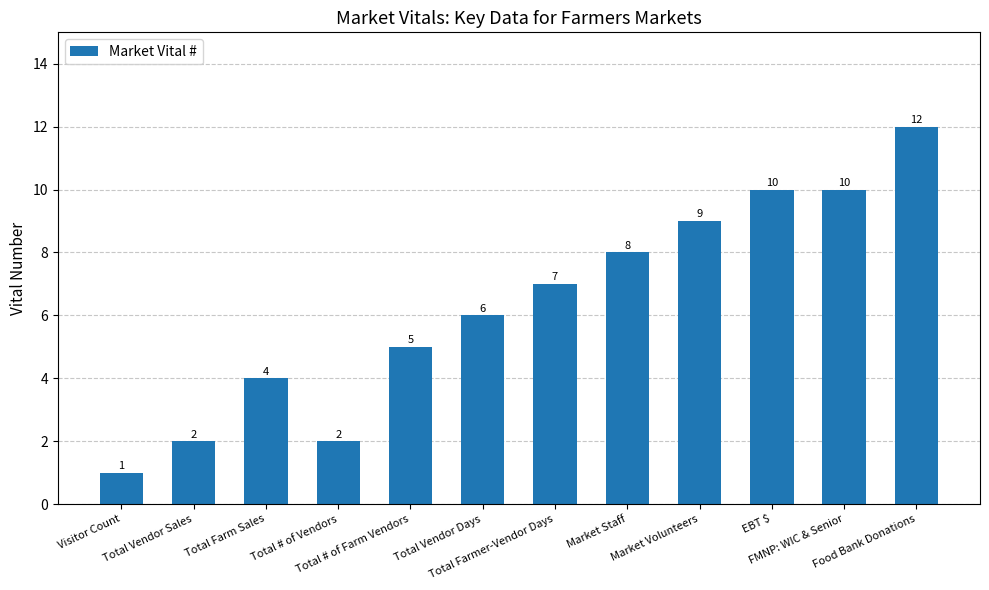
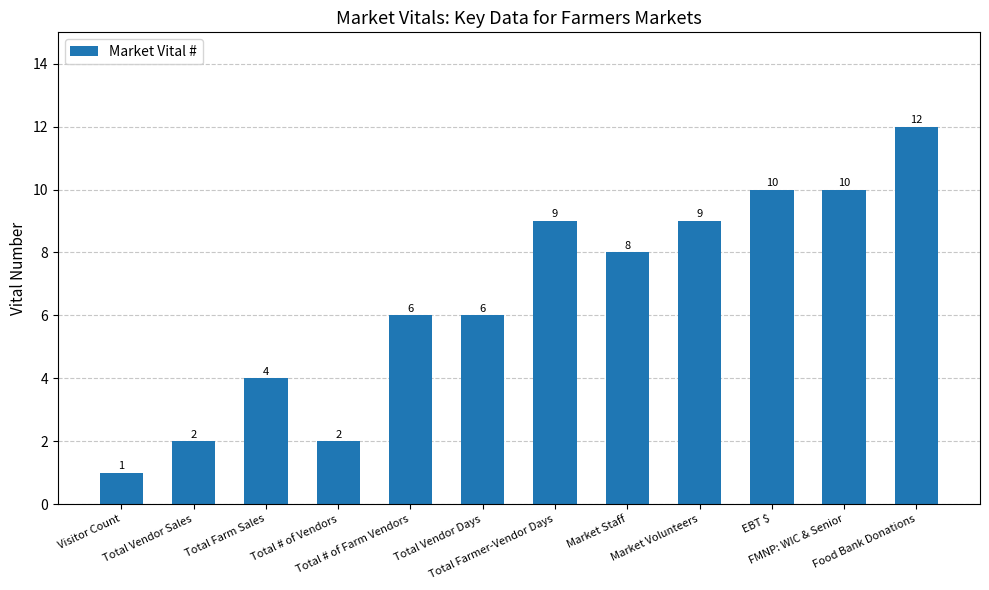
  {
    "Visitor Count": 1,
    "Total Vendor Sales": 2,
    "Total Farm Sales": 4,
    "Total # of Vendors": 2,
-   "Total # of Farm Vendors": 5,
+   "Total # of Farm Vendors": 6,
    "Total Vendor Days": 6,
-   "Total Farmer-Vendor Days": 7,
+   "Total Farmer-Vendor Days": 9,
    "Market Staff": 8,
    "Market Volunteers": 9,
    "EBT $": 10,
    "FMNP: WIC & Senior": 10,
    "Food Bank Donations": 12
  }
